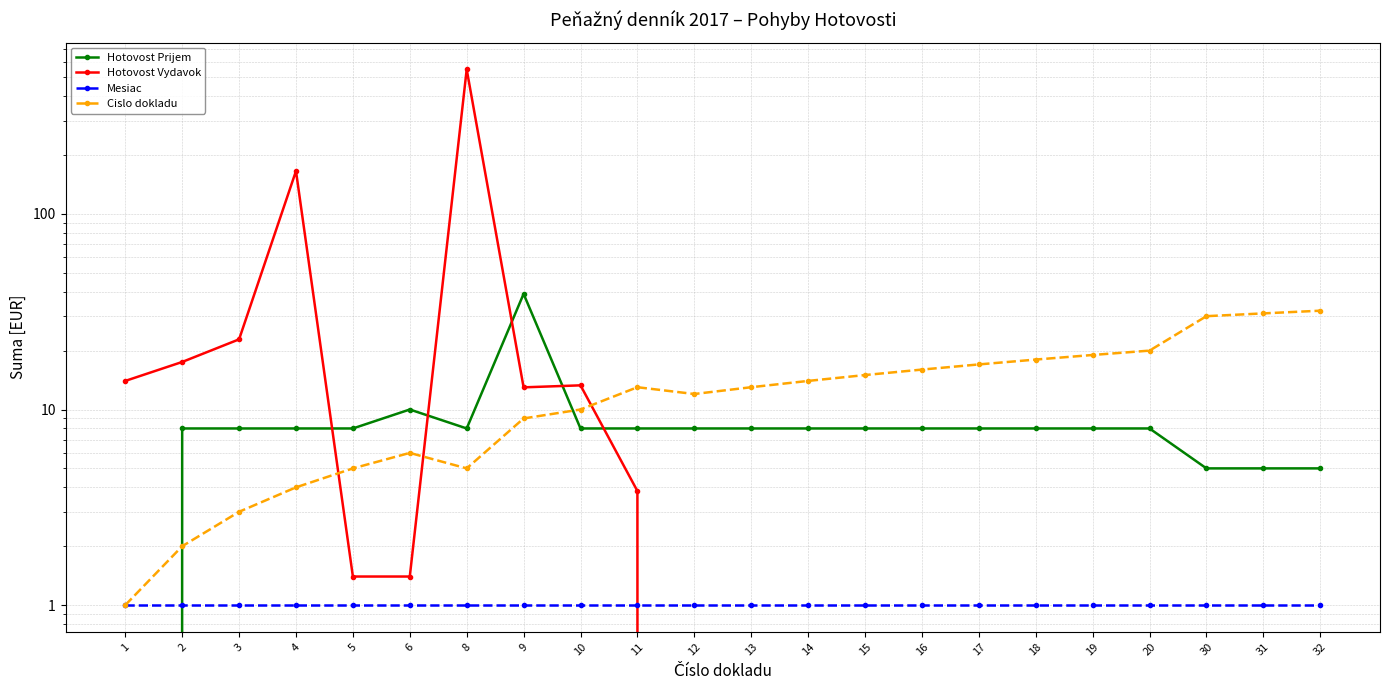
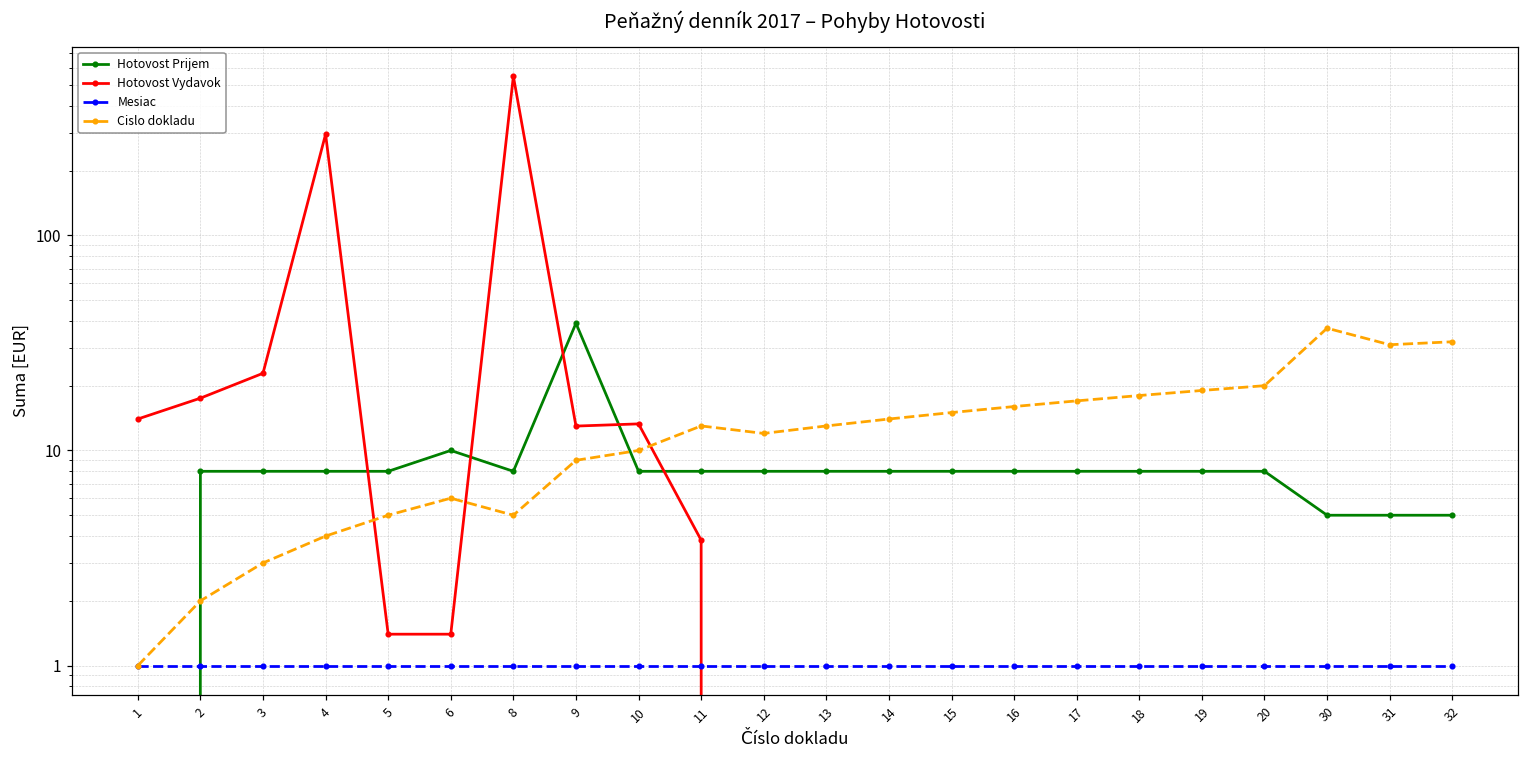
  {
    "Hotovost Prijem": {
      "2": 8,
      "3": 8,
      "4": 8,
      "5": 8,
      "6": 10,
      "8": 8,
      "9": 39,
      "10": 8,
      "11": 8,
      "12": 8,
      "13": 8,
      "14": 8,
      "15": 8,
      "16": 8,
      "17": 8,
      "18": 8,
      "19": 8,
      "20": 8,
      "30": 5,
      "31": 5,
      "32": 5
    },
    "Hotovost Vydavok": {
      "1": 14,
      "2": 18,
      "3": 23,
-     "4": 170,
+     "4": 290,
      "5": 1.4,
      "6": 1.4,
      "8": 550,
      "9": 13,
      "10": 13,
      "11": 3.8
    },
    "Mesiac": {
      "2": 1,
      "3": 1,
      "4": 1,
      "5": 1,
      "6": 1,
      "8": 1,
      "9": 1,
      "10": 1,
      "11": 1,
      "12": 1,
      "13": 1,
      "14": 1,
      "15": 1,
      "16": 1,
      "17": 1,
      "18": 1,
      "19": 1,
      "20": 1,
      "30": 1,
      "31": 1,
      "32": 1
    },
    "Cislo dokladu": {
      "2": 2,
      "3": 3,
      "4": 4,
      "5": 5,
      "6": 6,
      "8": 5,
      "9": 9,
      "10": 10,
      "11": 13,
      "12": 12,
      "13": 13,
      "14": 14,
      "15": 15,
      "16": 16,
      "17": 17,
      "18": 18,
      "19": 19,
      "20": 20,
-     "30": 30,
+     "30": 37,
      "31": 31,
      "32": 32
    }
  }
